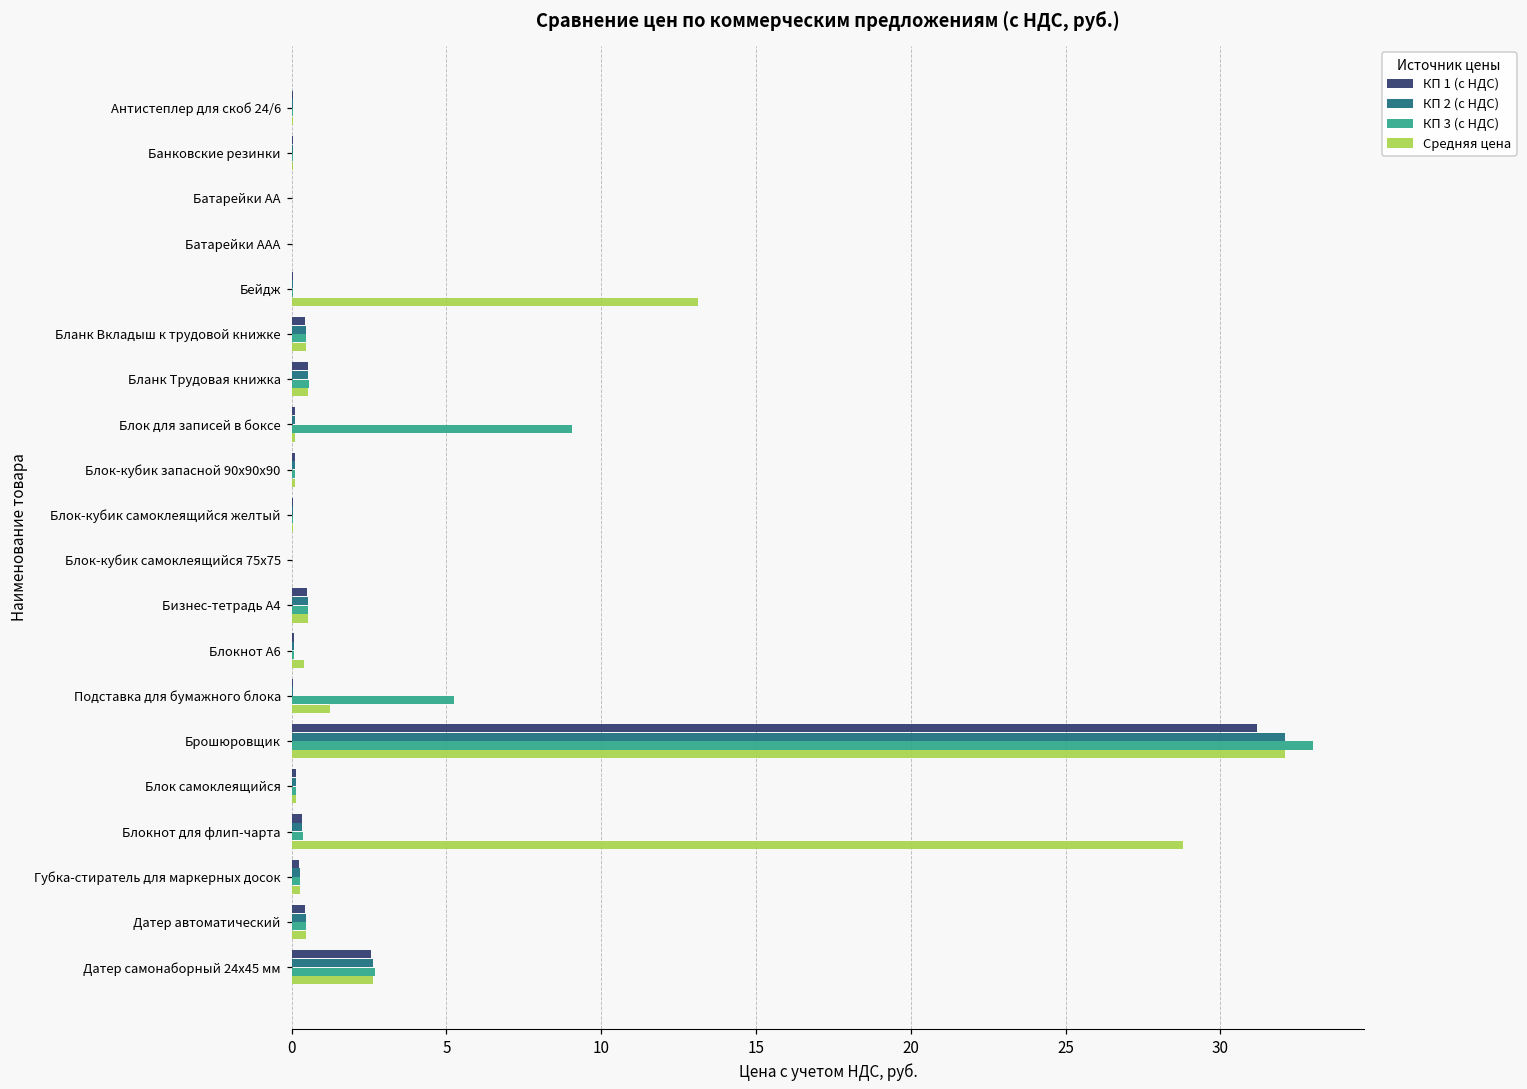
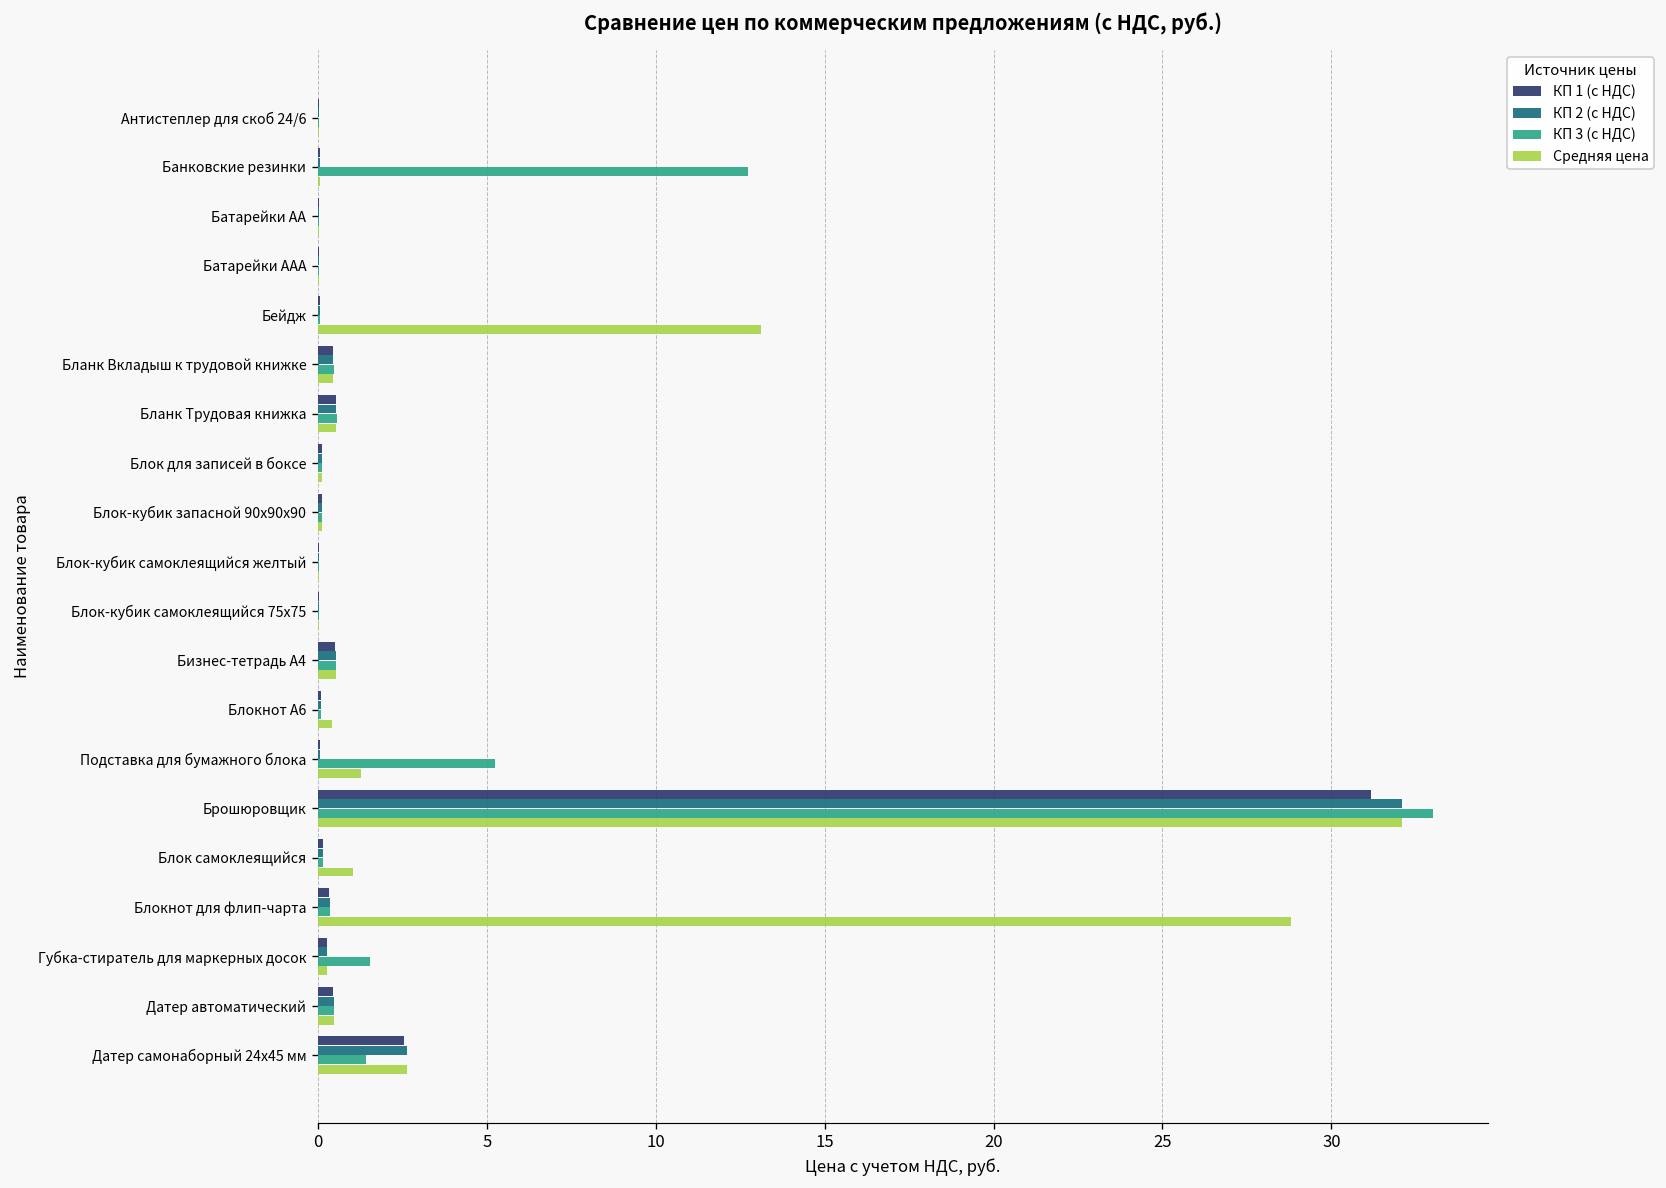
  {
    "КП 3 (с НДС)": {
-     "Банковские резинки": 0.1,
+     "Банковские резинки": 12.7,
      "Бланк Вкладыш к трудовой книжке": 0.5,
      "Бланк Трудовая книжка": 0.6,
-     "Блок для записей в боксе": 9.1,
+     "Блок для записей в боксе": 0.1,
      "Блок-кубик запасной 90х90х90": 0.1,
      "Бизнес-тетрадь А4": 0.5,
      "Подставка для бумажного блока": 5.3,
      "Брошюровщик": 33.0,
      "Блок самоклеящийся": 0.1,
      "Блокнот для флип-чарта": 0.4,
-     "Губка-стиратель для маркерных досок": 0.3,
+     "Губка-стиратель для маркерных досок": 1.5,
      "Датер автоматический": 0.5,
-     "Датер самонаборный 24x45 мм": 2.7
+     "Датер самонаборный 24x45 мм": 1.4
    },
    "Средняя цена": {
      "Бейдж": 13.1,
      "Бланк Вкладыш к трудовой книжке": 0.5,
      "Бланк Трудовая книжка": 0.5,
      "Блок для записей в боксе": 0.1,
      "Блок-кубик запасной 90х90х90": 0.1,
      "Бизнес-тетрадь А4": 0.5,
      "Блокнот А6": 0.4,
      "Подставка для бумажного блока": 1.3,
      "Брошюровщик": 32.1,
-     "Блок самоклеящийся": 0.1,
+     "Блок самоклеящийся": 1.0,
      "Блокнот для флип-чарта": 28.8,
      "Губка-стиратель для маркерных досок": 0.3,
      "Датер автоматический": 0.5,
      "Датер самонаборный 24x45 мм": 2.6
    }
  }
